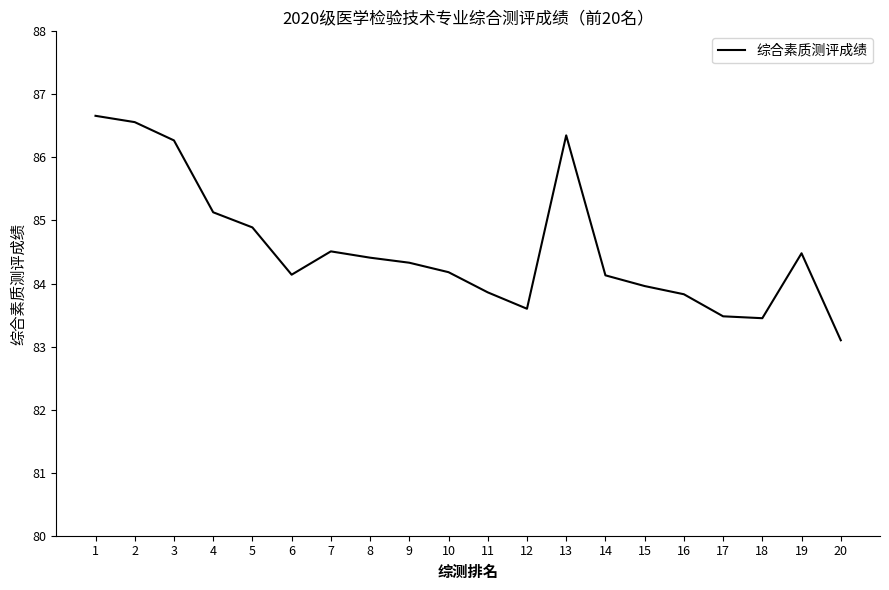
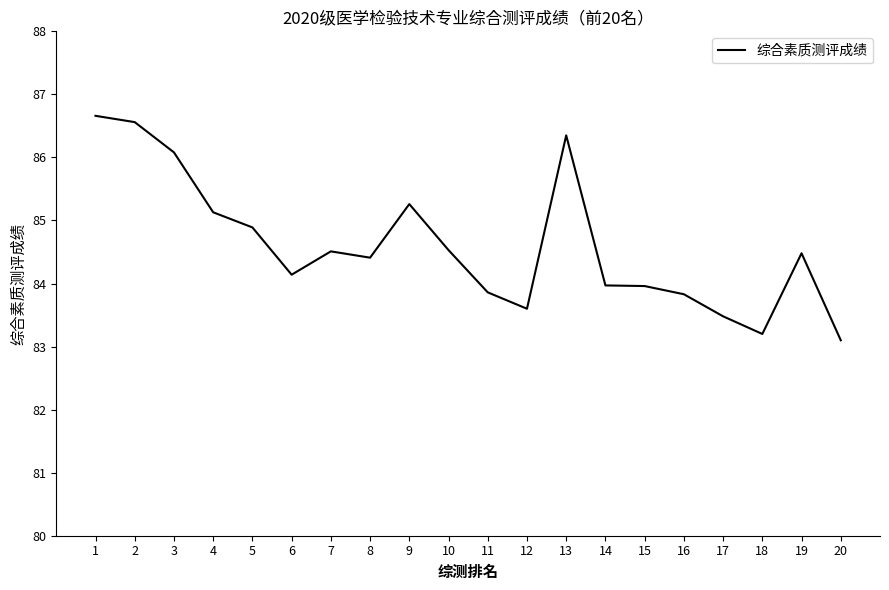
  {
    "1": 86.7,
    "2": 86.6,
-   "3": 86.3,
+   "3": 86.1,
    "4": 85.1,
    "5": 84.9,
    "6": 84.1,
    "7": 84.5,
    "8": 84.4,
-   "9": 84.3,
-   "10": 84.2,
+   "9": 85.3,
+   "10": 84.5,
    "11": 83.9,
    "12": 83.6,
    "13": 86.4,
-   "14": 84.1,
+   "14": 84.0,
    "15": 84.0,
    "16": 83.8,
    "17": 83.5,
-   "18": 83.5,
+   "18": 83.2,
    "19": 84.5,
    "20": 83.1
  }
